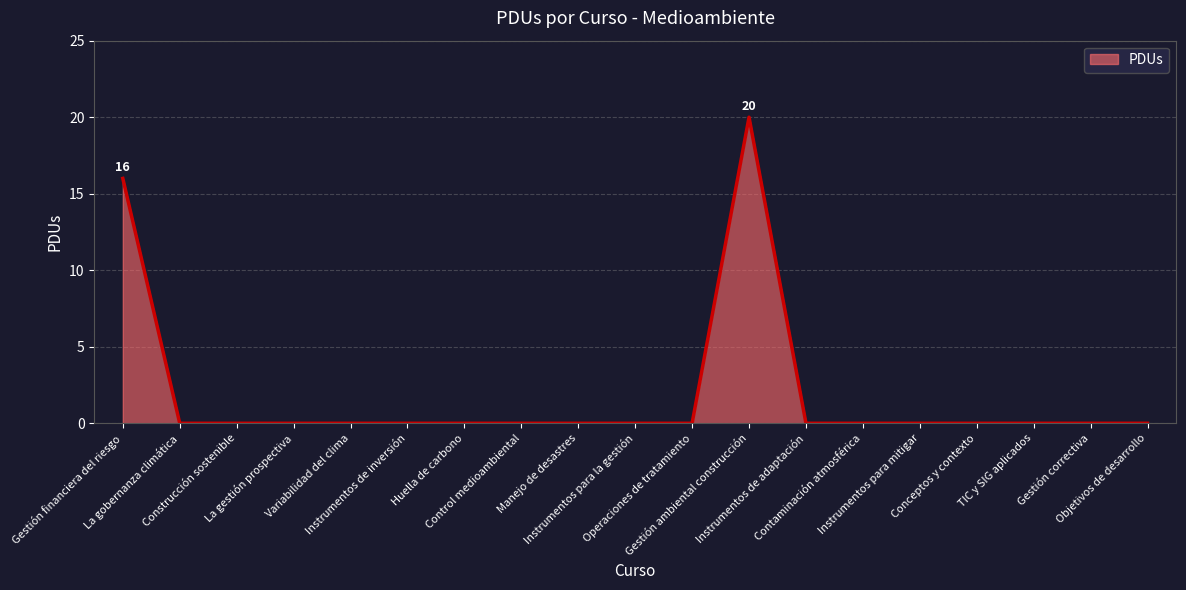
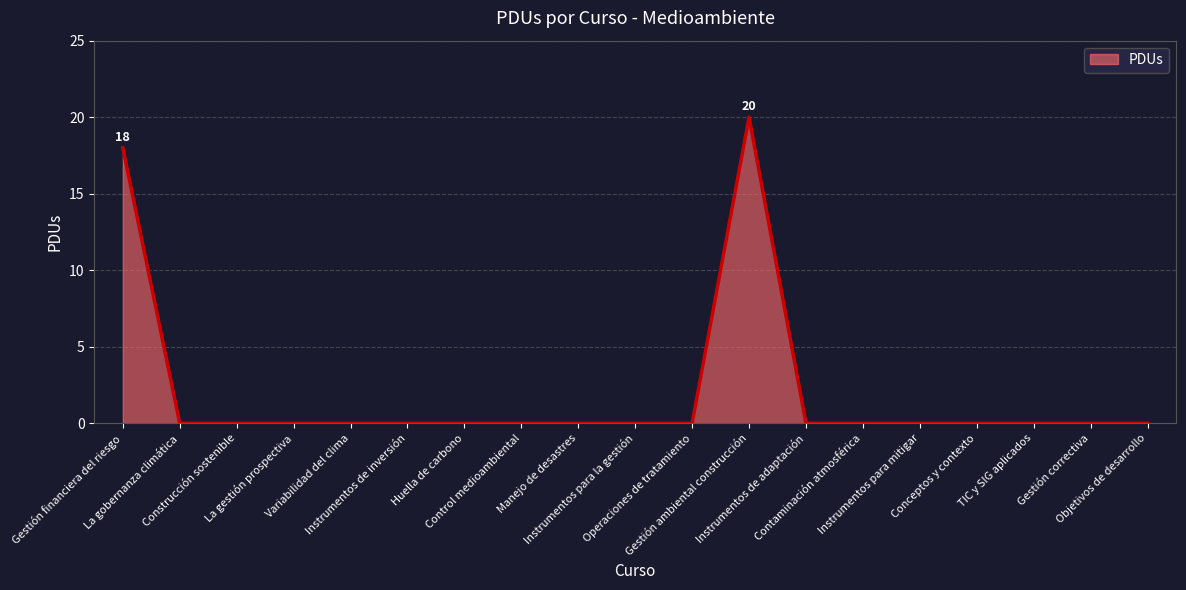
  {
-   "Gestión financiera del riesgo": 16,
+   "Gestión financiera del riesgo": 18,
    "Gestión ambiental construcción": 20
  }
